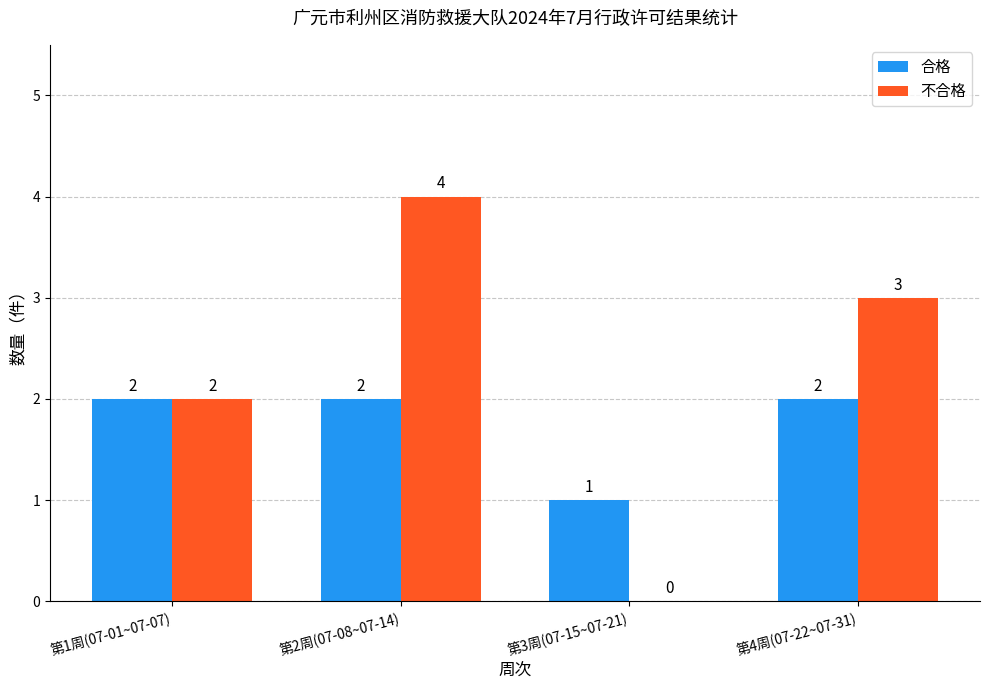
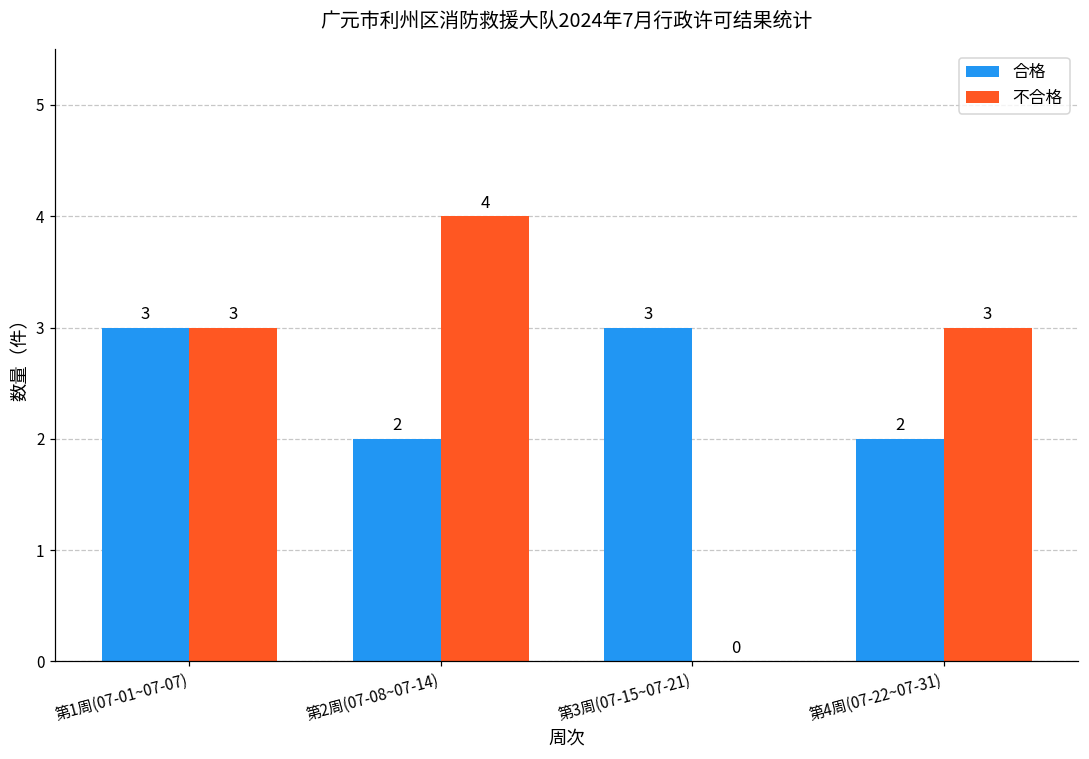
  {
    "合格": {
-     "第1周(07-01~07-07)": 2,
+     "第1周(07-01~07-07)": 3,
      "第2周(07-08~07-14)": 2,
-     "第3周(07-15~07-21)": 1,
+     "第3周(07-15~07-21)": 3,
      "第4周(07-22~07-31)": 2
    },
    "不合格": {
-     "第1周(07-01~07-07)": 2,
+     "第1周(07-01~07-07)": 3,
      "第2周(07-08~07-14)": 4,
      "第3周(07-15~07-21)": 0,
      "第4周(07-22~07-31)": 3
    }
  }
